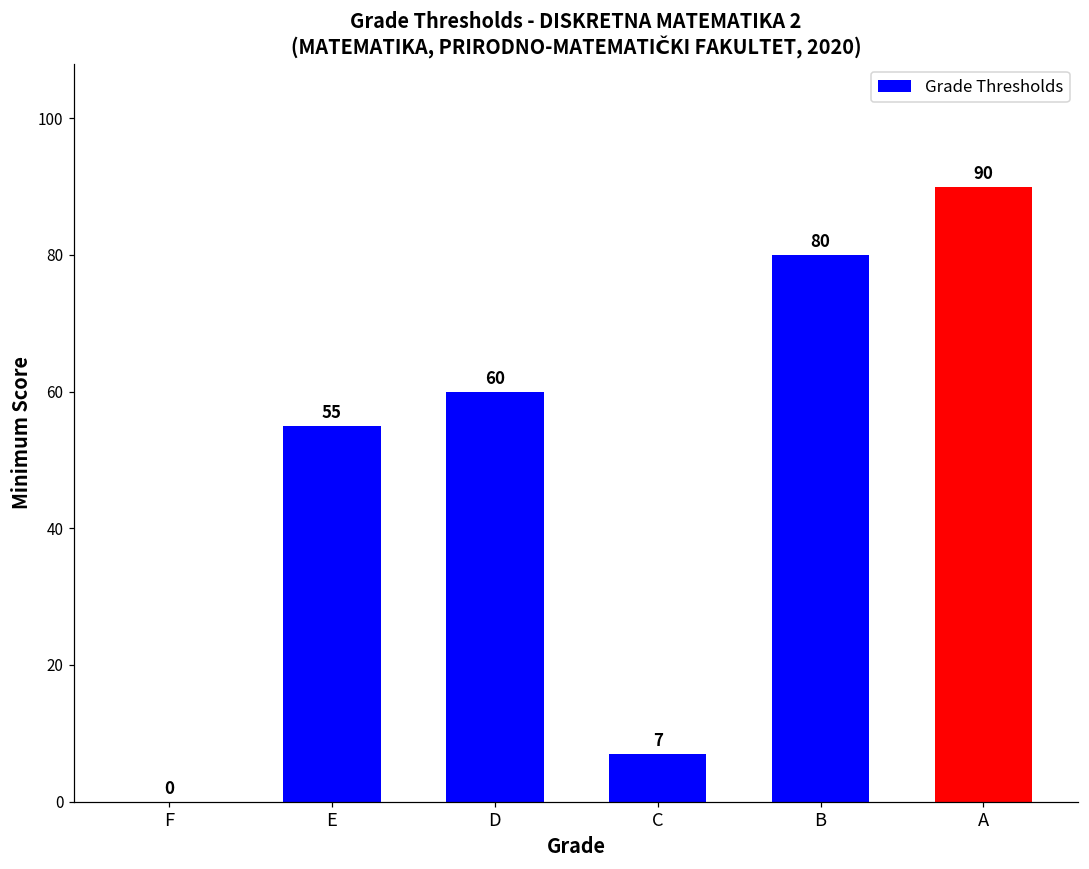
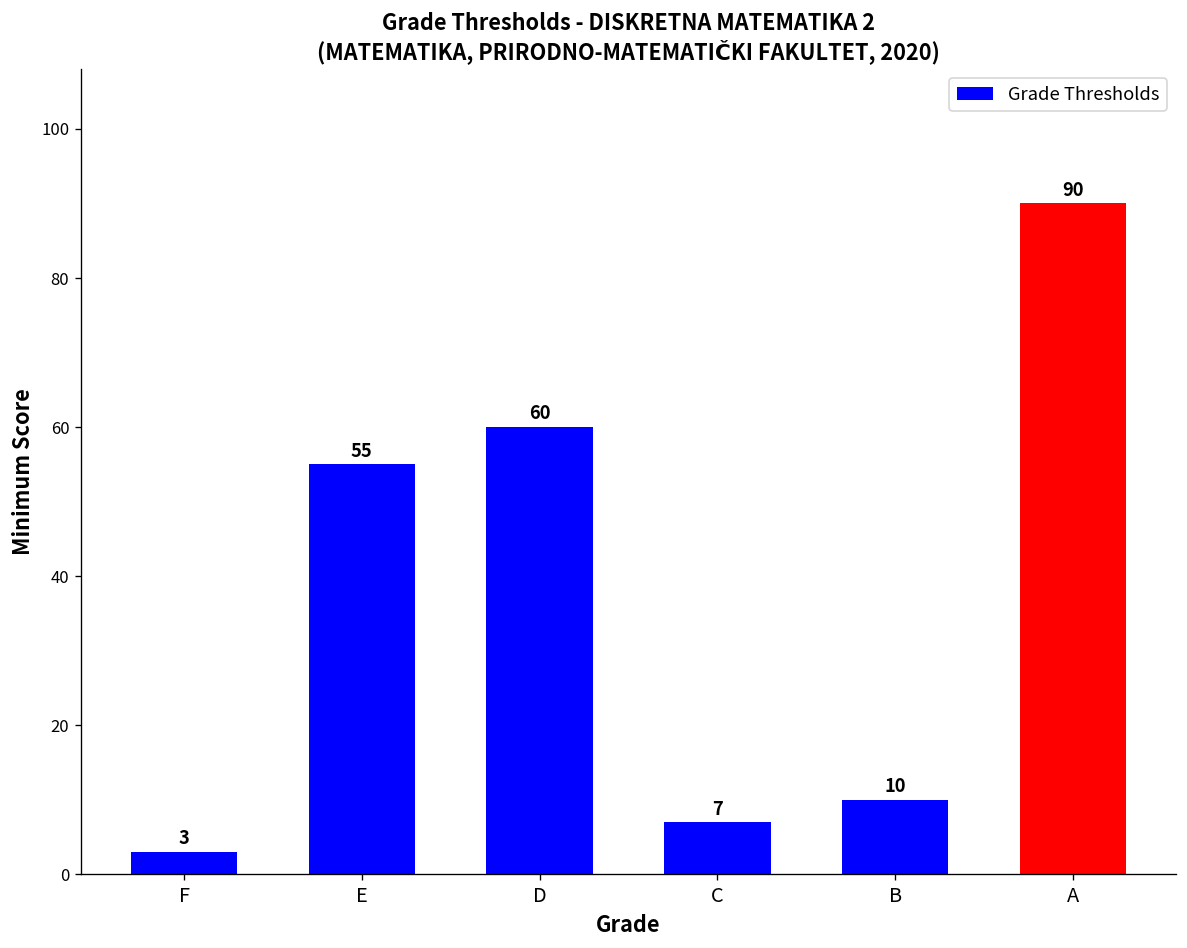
  {
-   "F": 0,
+   "F": 3,
    "E": 55,
    "D": 60,
    "C": 7,
-   "B": 80,
+   "B": 10,
    "A": 90
  }
